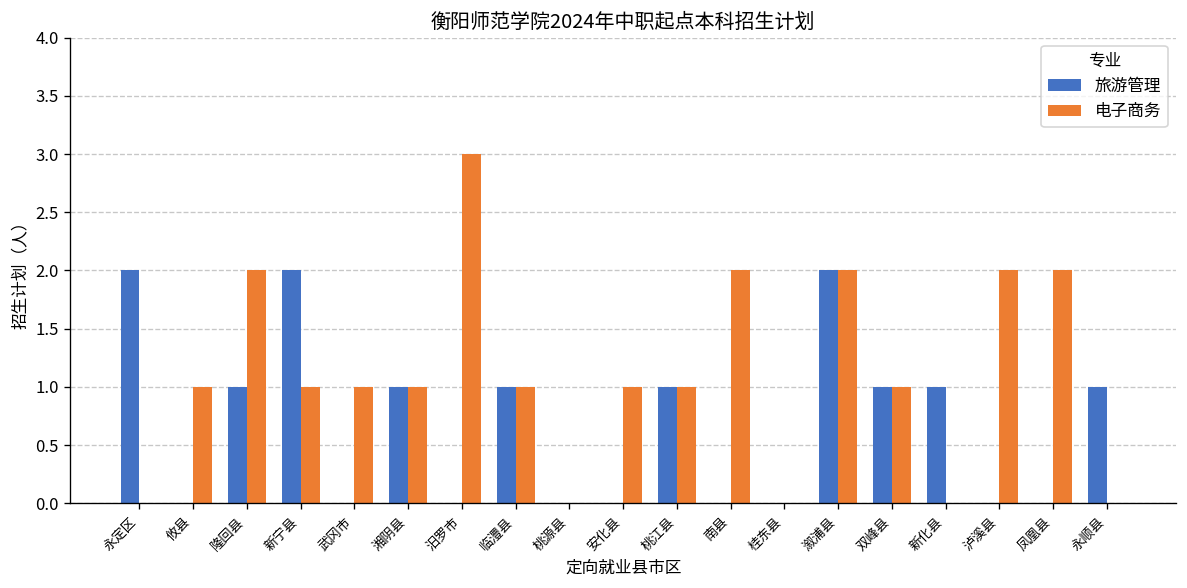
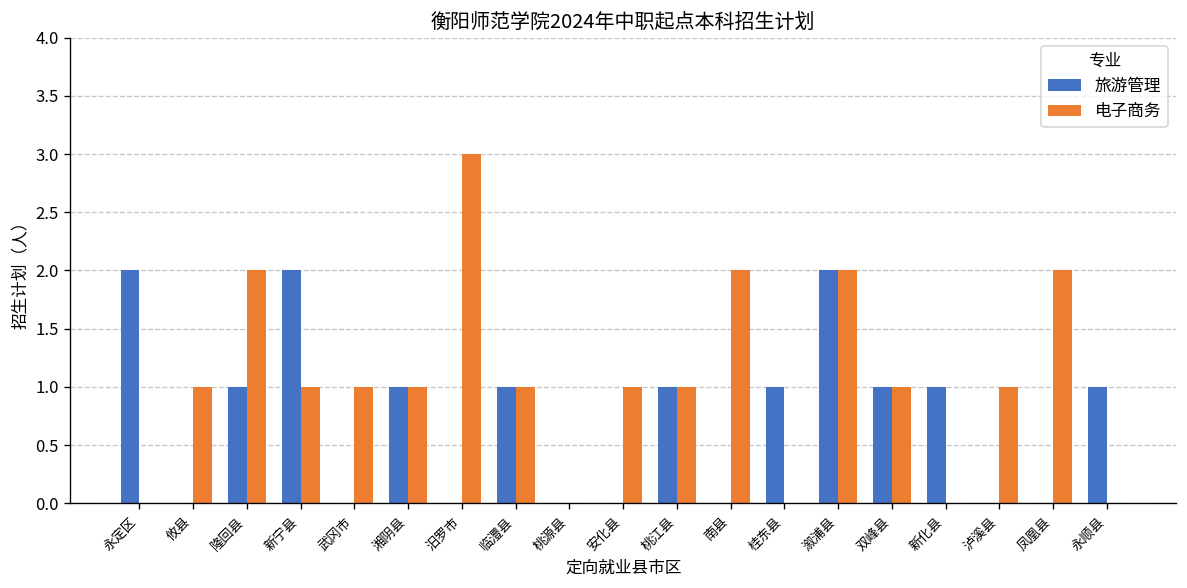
  {
    "旅游管理": {
      "永定区": 2,
      "攸县": 0,
      "隆回县": 1,
      "新宁县": 2,
      "武冈市": 0,
      "湘阴县": 1,
      "汨罗市": 0,
      "临澧县": 1,
      "桃源县": 0,
      "安化县": 0,
      "桃江县": 1,
      "南县": 0,
-     "桂东县": 0,
+     "桂东县": 1,
      "溆浦县": 2,
      "双峰县": 1,
      "新化县": 1,
      "泸溪县": 0,
      "凤凰县": 0,
      "永顺县": 1
    },
    "电子商务": {
      "永定区": 0,
      "攸县": 1,
      "隆回县": 2,
      "新宁县": 1,
      "武冈市": 1,
      "湘阴县": 1,
      "汨罗市": 3,
      "临澧县": 1,
      "桃源县": 0,
      "安化县": 1,
      "桃江县": 1,
      "南县": 2,
      "桂东县": 0,
      "溆浦县": 2,
      "双峰县": 1,
      "新化县": 0,
-     "泸溪县": 2,
+     "泸溪县": 1,
      "凤凰县": 2,
      "永顺县": 0
    }
  }
